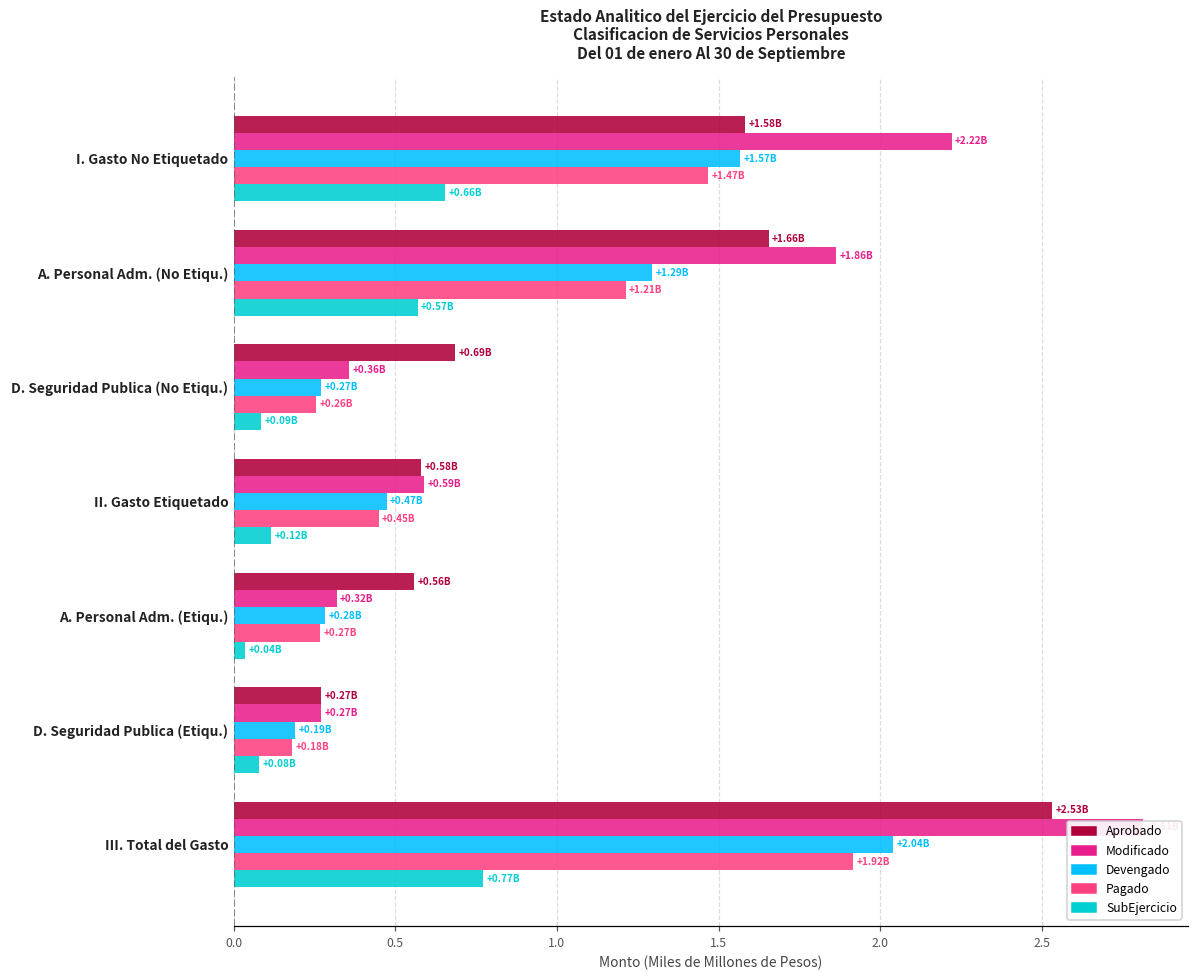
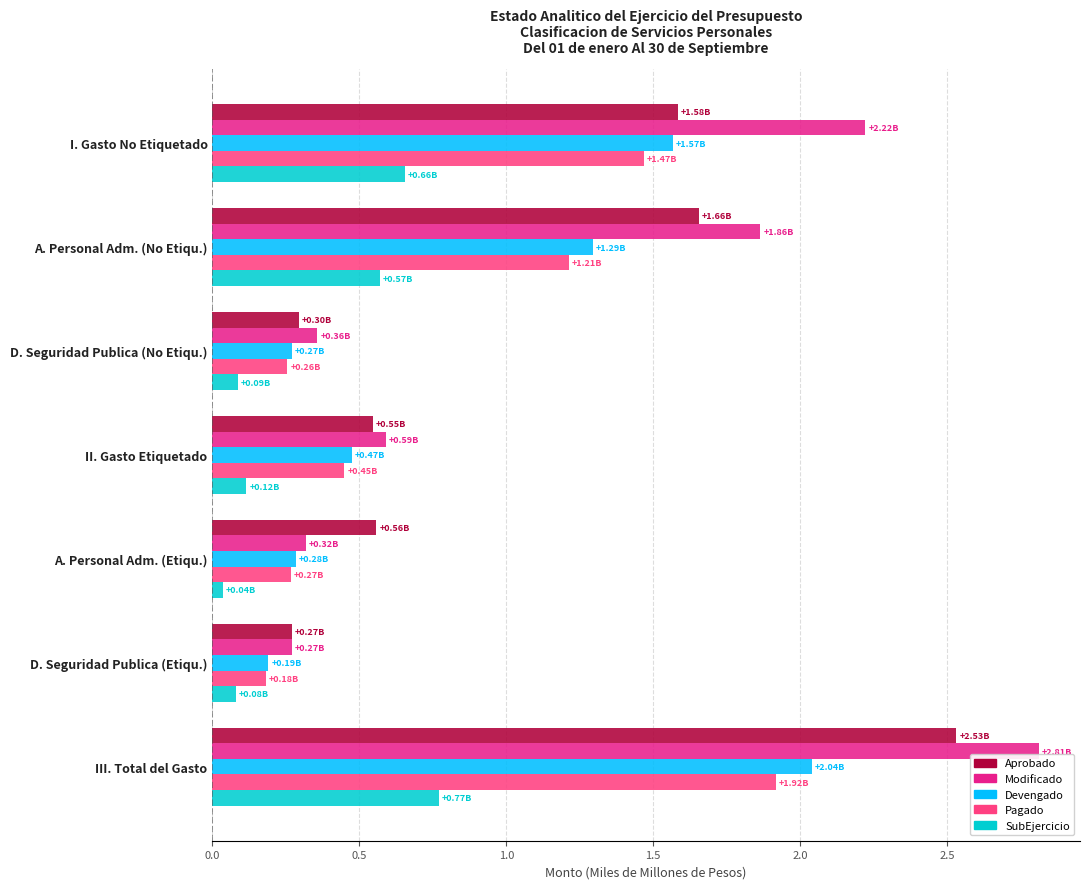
  {
    "Aprobado": {
      "I. Gasto No Etiquetado": "+1.58B",
      "A. Personal Adm. (No Etiqu.)": "+1.66B",
-     "D. Seguridad Publica (No Etiqu.)": "+0.69B",
-     "II. Gasto Etiquetado": "+0.58B",
+     "D. Seguridad Publica (No Etiqu.)": "+0.30B",
+     "II. Gasto Etiquetado": "+0.55B",
      "A. Personal Adm. (Etiqu.)": "+0.56B",
      "D. Seguridad Publica (Etiqu.)": "+0.27B",
      "III. Total del Gasto": "+2.53B"
    }
  }
